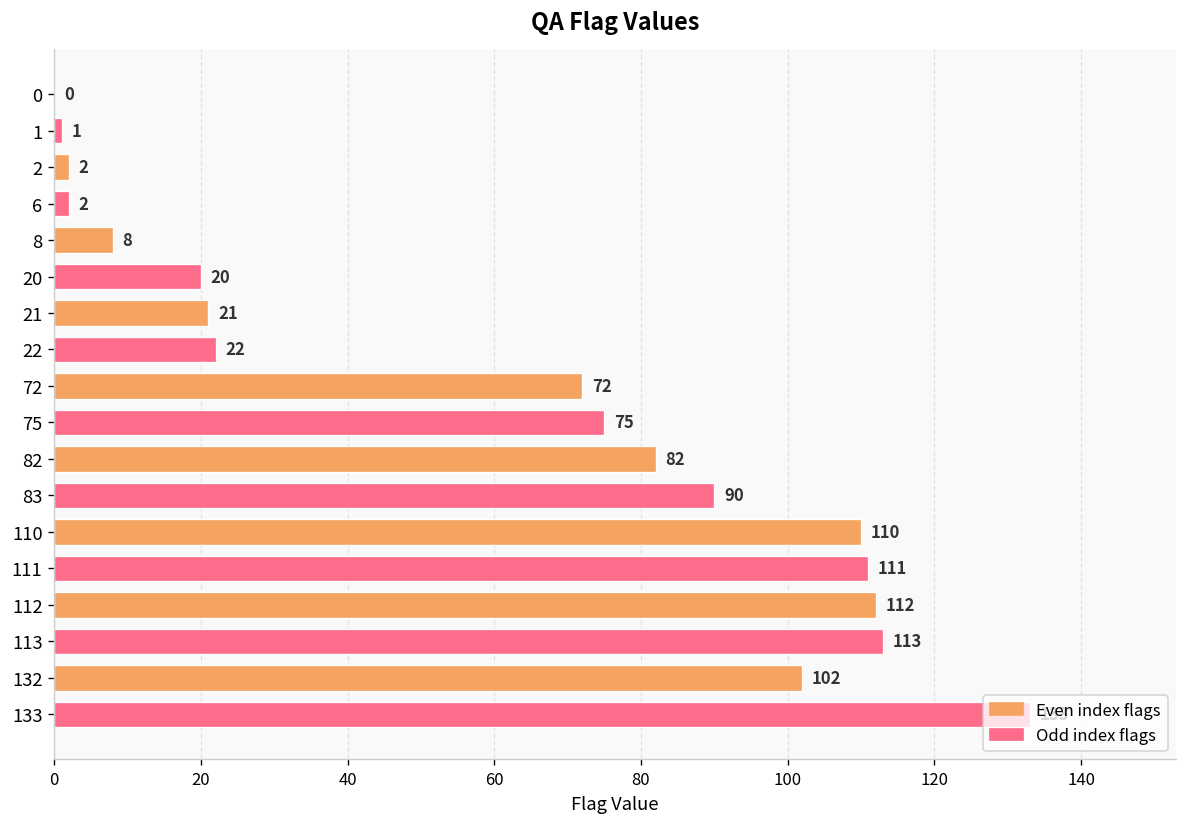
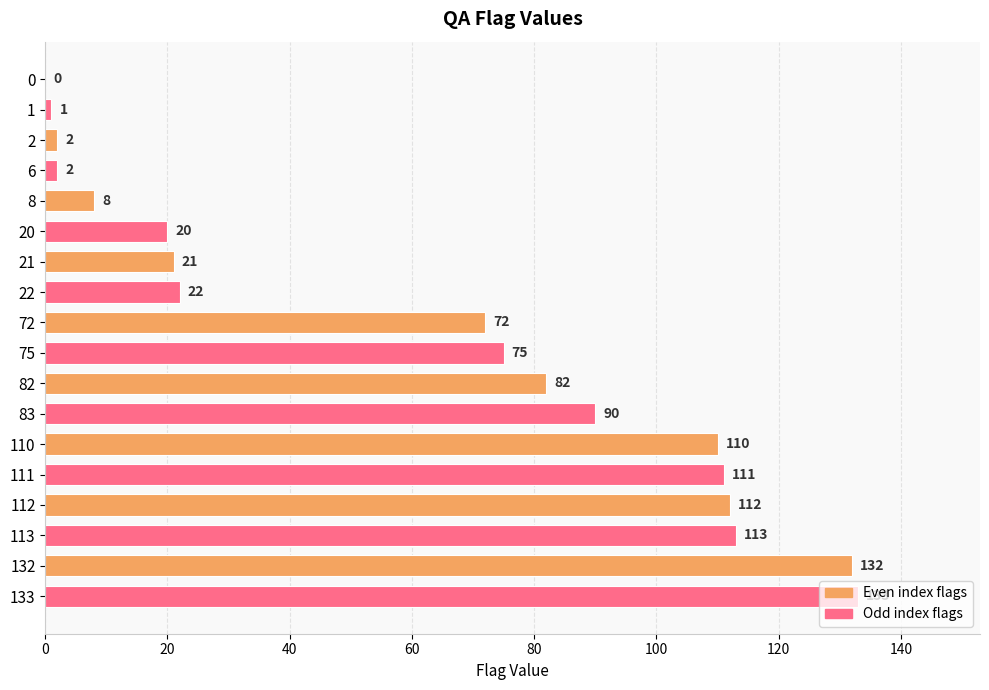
  {
    "0": 0,
    "1": 1,
    "2": 2,
    "6": 2,
    "8": 8,
    "20": 20,
    "21": 21,
    "22": 22,
    "72": 72,
    "75": 75,
    "82": 82,
    "83": 90,
    "110": 110,
    "111": 111,
    "112": 112,
    "113": 113,
-   "132": 102
+   "132": 132
  }
